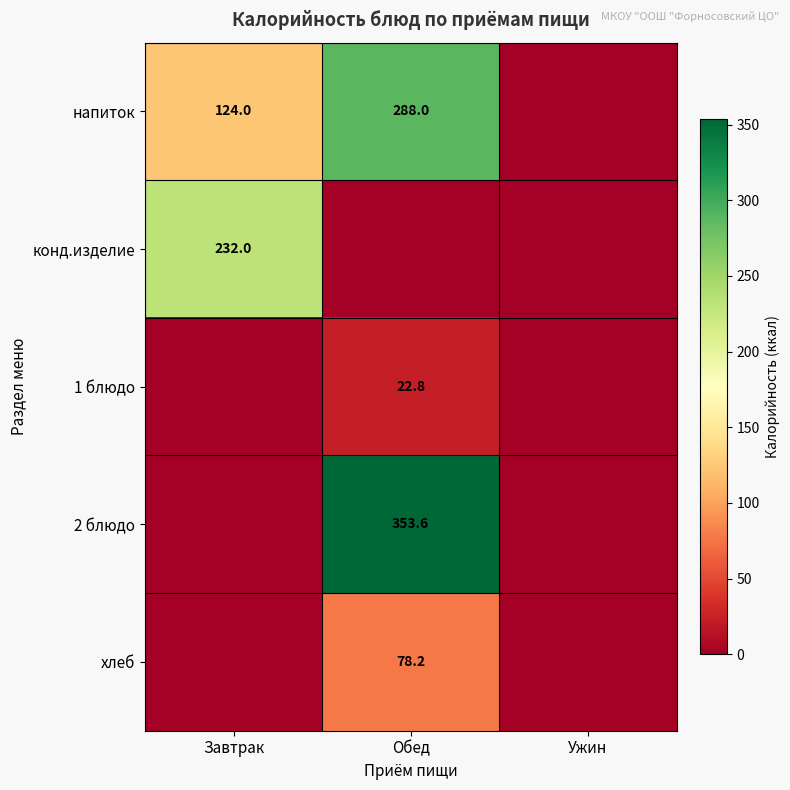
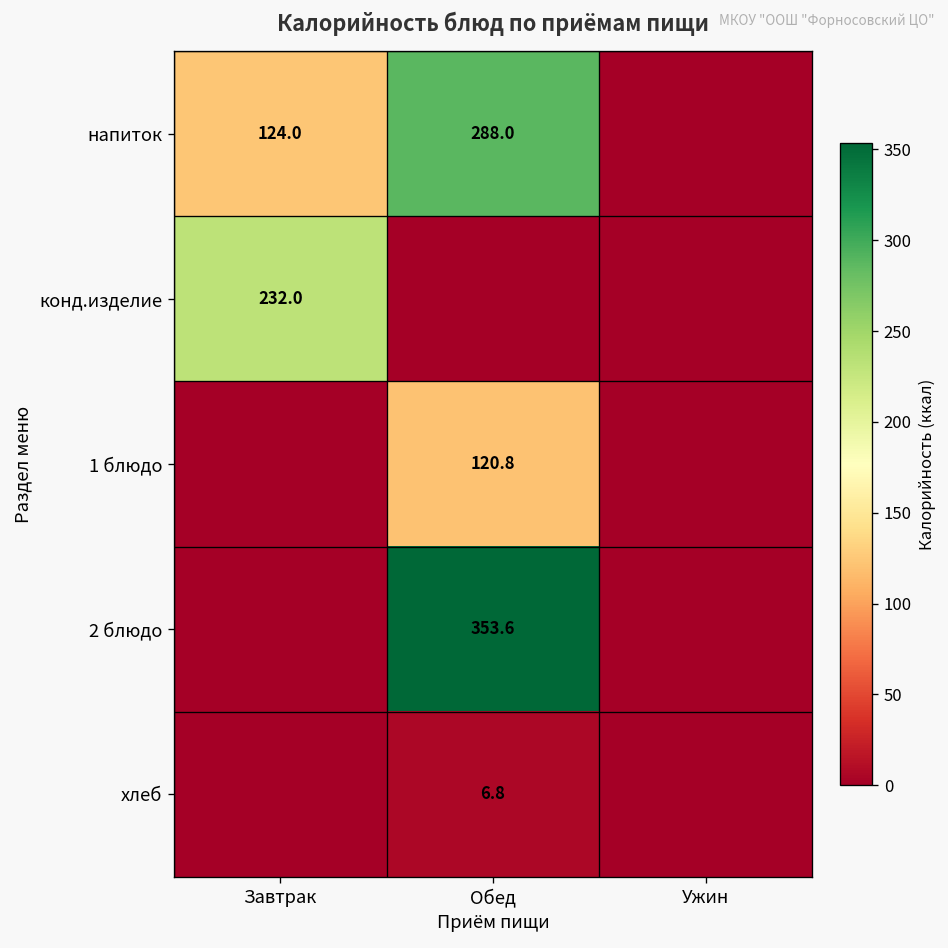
  {
    "напиток": {
      "Завтрак": 124.0,
      "Обед": 288.0
    },
    "конд.изделие": {
      "Завтрак": 232.0
    },
    "1 блюдо": {
-     "Обед": 22.8
+     "Обед": 120.8
    },
    "2 блюдо": {
      "Обед": 353.6
    },
    "хлеб": {
-     "Обед": 78.2
+     "Обед": 6.8
    }
  }
